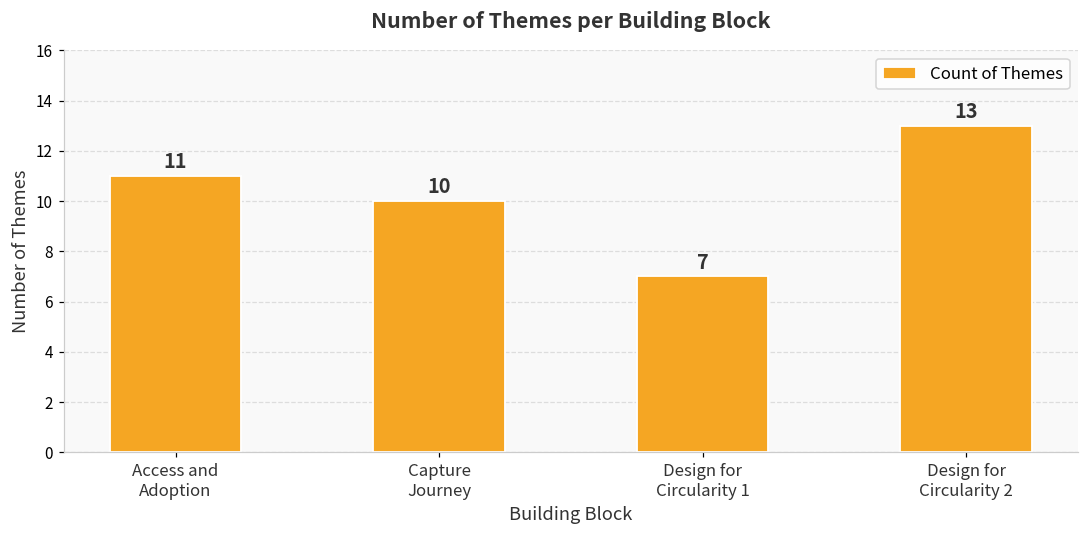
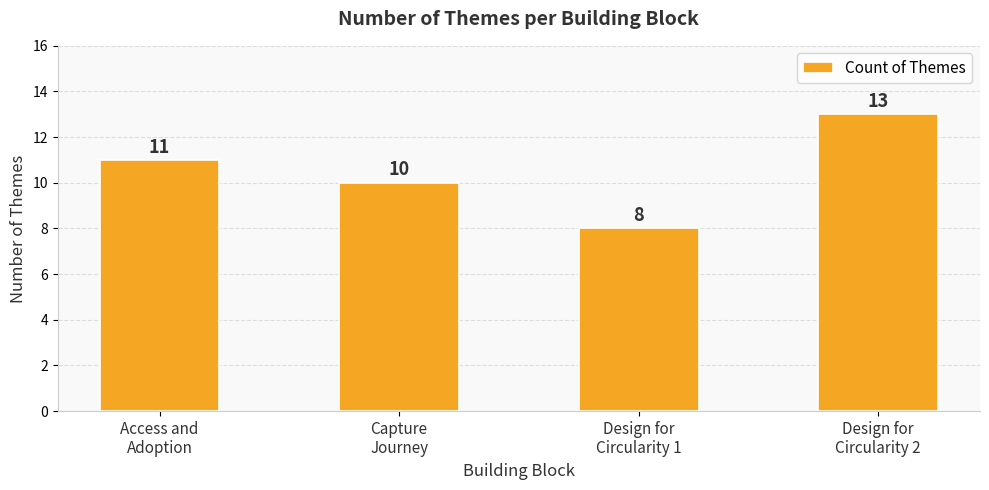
  {
    "Access and Adoption": 11,
    "Capture Journey": 10,
-   "Design for Circularity 1": 7,
+   "Design for Circularity 1": 8,
    "Design for Circularity 2": 13
  }
